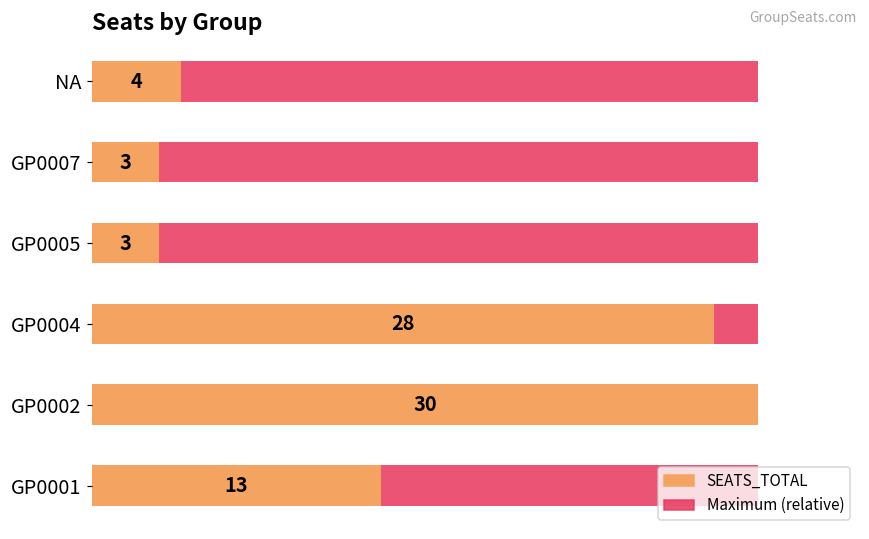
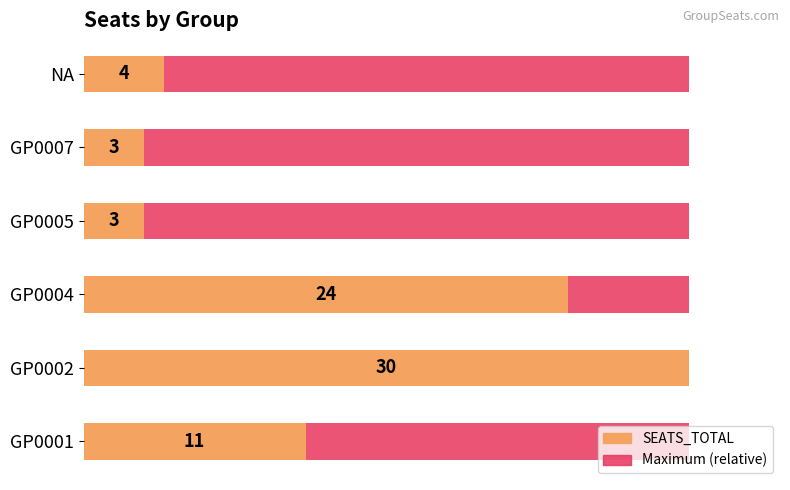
  {
    "Maximum (relative)": {
      "GP0002": 30
    },
    "SEATS_TOTAL": {
-     "GP0004": 28,
+     "GP0004": 24,
      "GP0002": 30,
-     "GP0001": 13
+     "GP0001": 11
    }
  }
